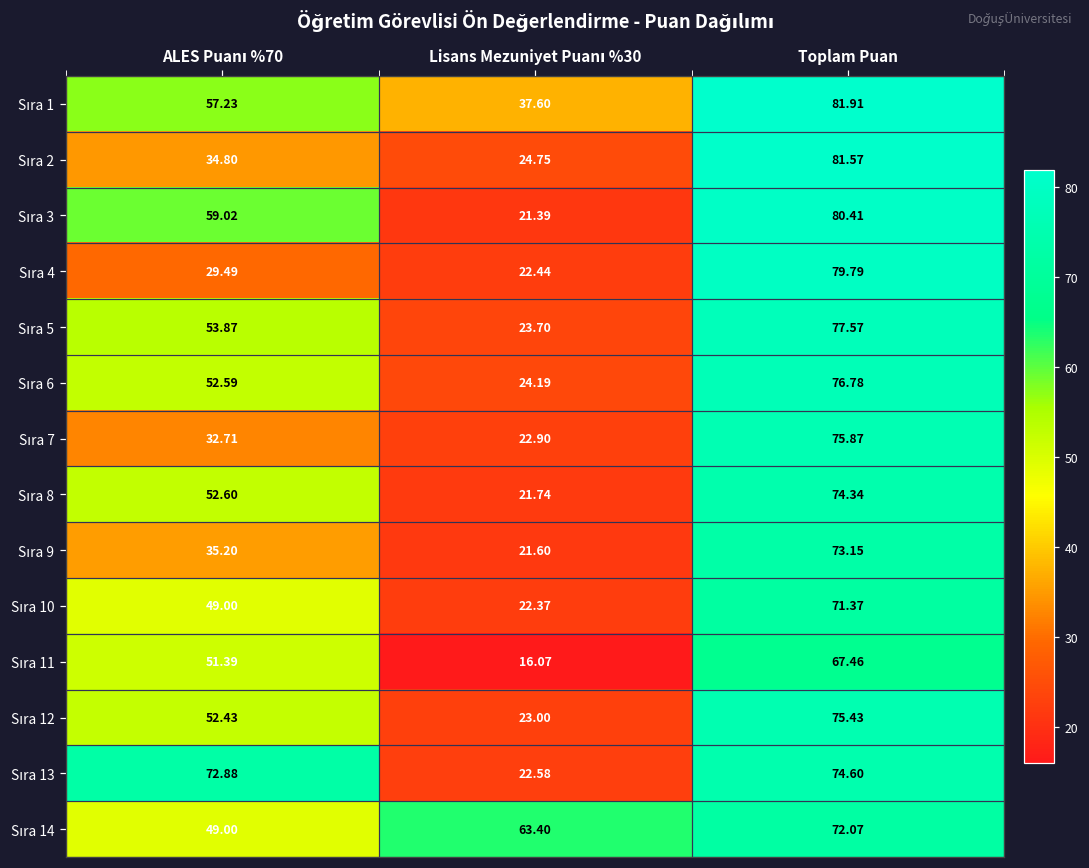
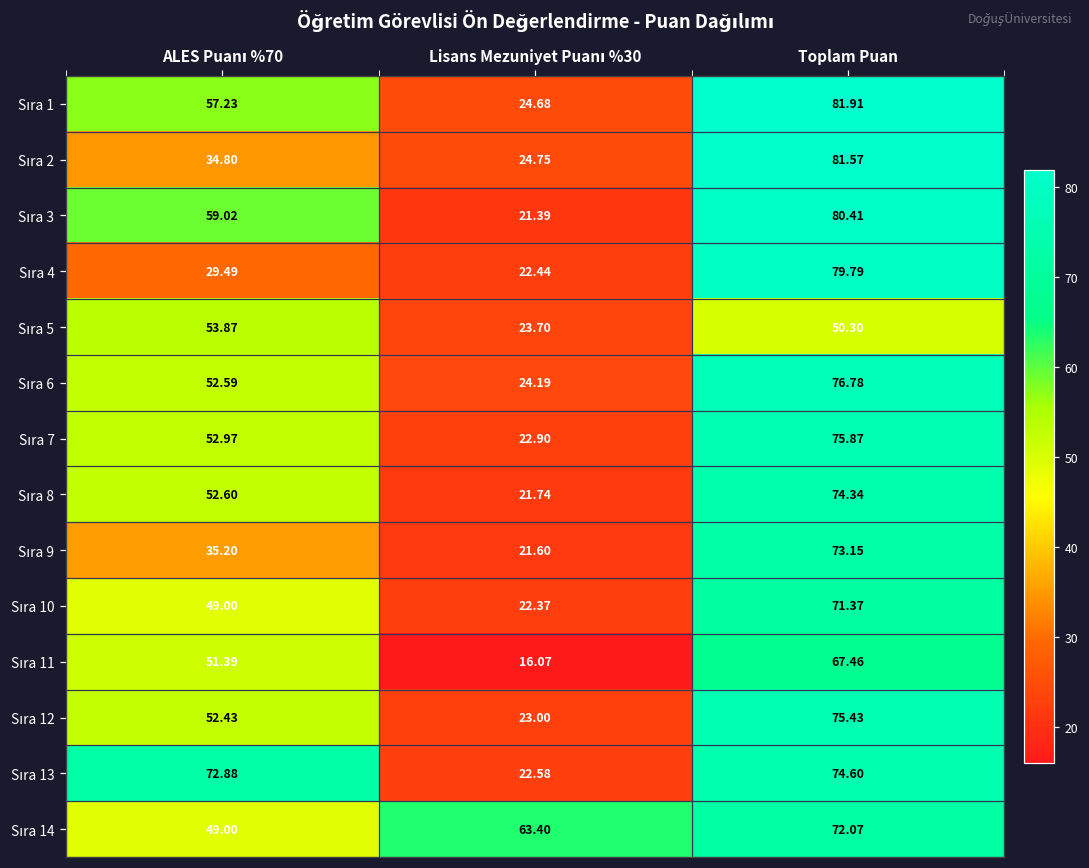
  {
    "Sıra 1": {
      "ALES Puanı %70": 57.23,
-     "Lisans Mezuniyet Puanı %30": 37.60,
+     "Lisans Mezuniyet Puanı %30": 24.68,
      "Toplam Puan": 81.91
    },
    "Sıra 2": {
      "ALES Puanı %70": 34.80,
      "Lisans Mezuniyet Puanı %30": 24.75,
      "Toplam Puan": 81.57
    },
    "Sıra 3": {
      "ALES Puanı %70": 59.02,
      "Lisans Mezuniyet Puanı %30": 21.39,
      "Toplam Puan": 80.41
    },
    "Sıra 4": {
      "ALES Puanı %70": 29.49,
      "Lisans Mezuniyet Puanı %30": 22.44,
      "Toplam Puan": 79.79
    },
    "Sıra 5": {
      "ALES Puanı %70": 53.87,
      "Lisans Mezuniyet Puanı %30": 23.70,
-     "Toplam Puan": 77.57
+     "Toplam Puan": 50.30
    },
    "Sıra 6": {
      "ALES Puanı %70": 52.59,
      "Lisans Mezuniyet Puanı %30": 24.19,
      "Toplam Puan": 76.78
    },
    "Sıra 7": {
-     "ALES Puanı %70": 32.71,
+     "ALES Puanı %70": 52.97,
      "Lisans Mezuniyet Puanı %30": 22.90,
      "Toplam Puan": 75.87
    },
    "Sıra 8": {
      "ALES Puanı %70": 52.60,
      "Lisans Mezuniyet Puanı %30": 21.74,
      "Toplam Puan": 74.34
    },
    "Sıra 9": {
      "ALES Puanı %70": 35.20,
      "Lisans Mezuniyet Puanı %30": 21.60,
      "Toplam Puan": 73.15
    },
    "Sıra 10": {
      "ALES Puanı %70": 49.00,
      "Lisans Mezuniyet Puanı %30": 22.37,
      "Toplam Puan": 71.37
    },
    "Sıra 11": {
      "ALES Puanı %70": 51.39,
      "Lisans Mezuniyet Puanı %30": 16.07,
      "Toplam Puan": 67.46
    },
    "Sıra 12": {
      "ALES Puanı %70": 52.43,
      "Lisans Mezuniyet Puanı %30": 23.00,
      "Toplam Puan": 75.43
    },
    "Sıra 13": {
      "ALES Puanı %70": 72.88,
      "Lisans Mezuniyet Puanı %30": 22.58,
      "Toplam Puan": 74.60
    },
    "Sıra 14": {
      "ALES Puanı %70": 49.00,
      "Lisans Mezuniyet Puanı %30": 63.40,
      "Toplam Puan": 72.07
    }
  }
